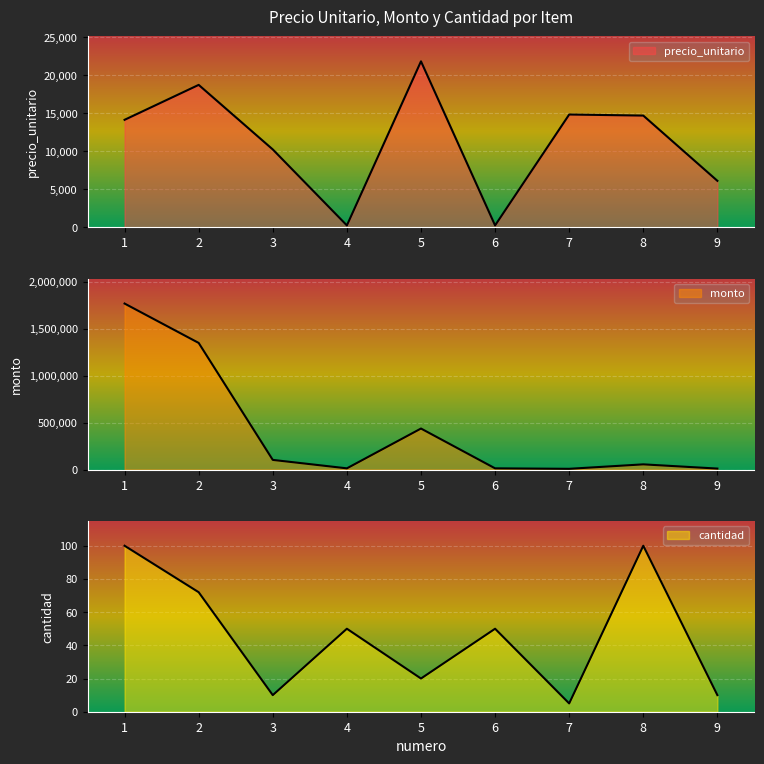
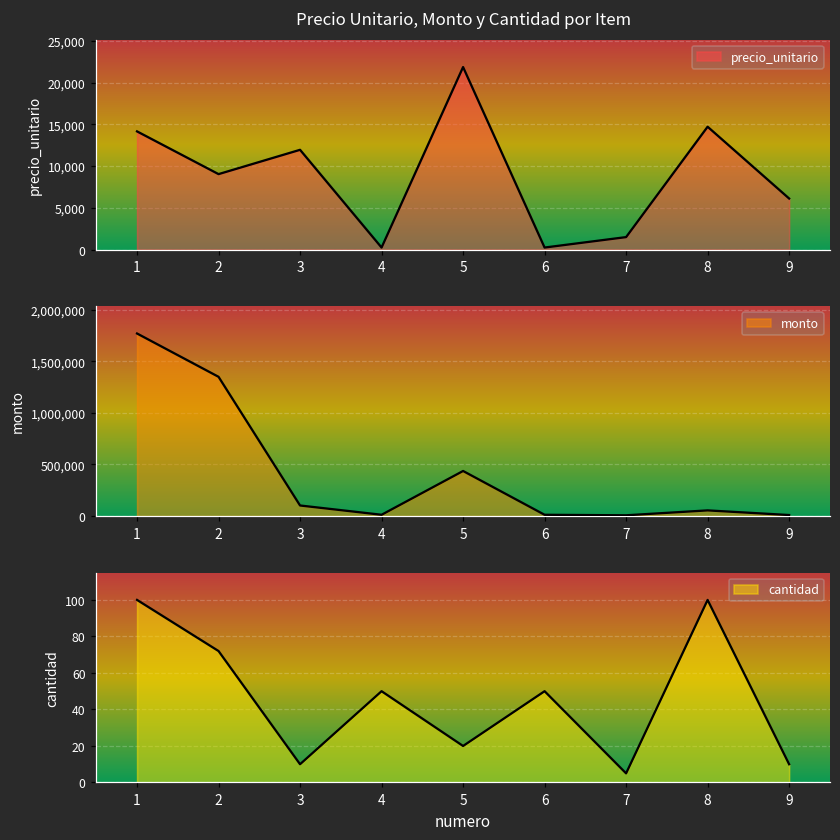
  {
    "Precio Unitario, Monto y Cantidad por Item": {
      "1": "14,000",
-     "2": "19,000",
-     "3": "10,000",
+     "2": "9,000",
+     "3": "12,000",
      "4": "0",
      "5": "22,000",
      "6": "0",
-     "7": "15,000",
+     "7": "2,000",
      "8": "15,000",
      "9": "6,000"
    }
  }
